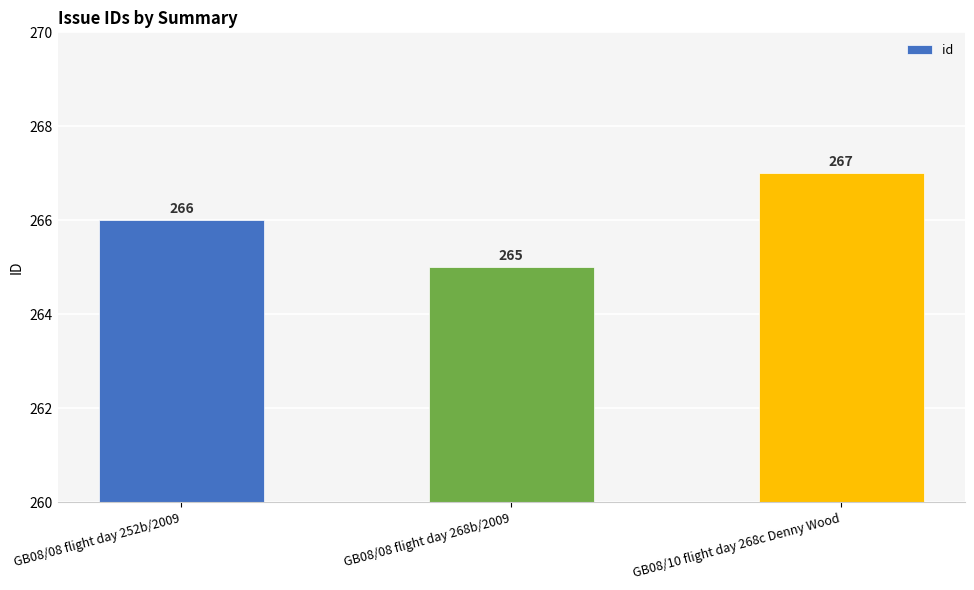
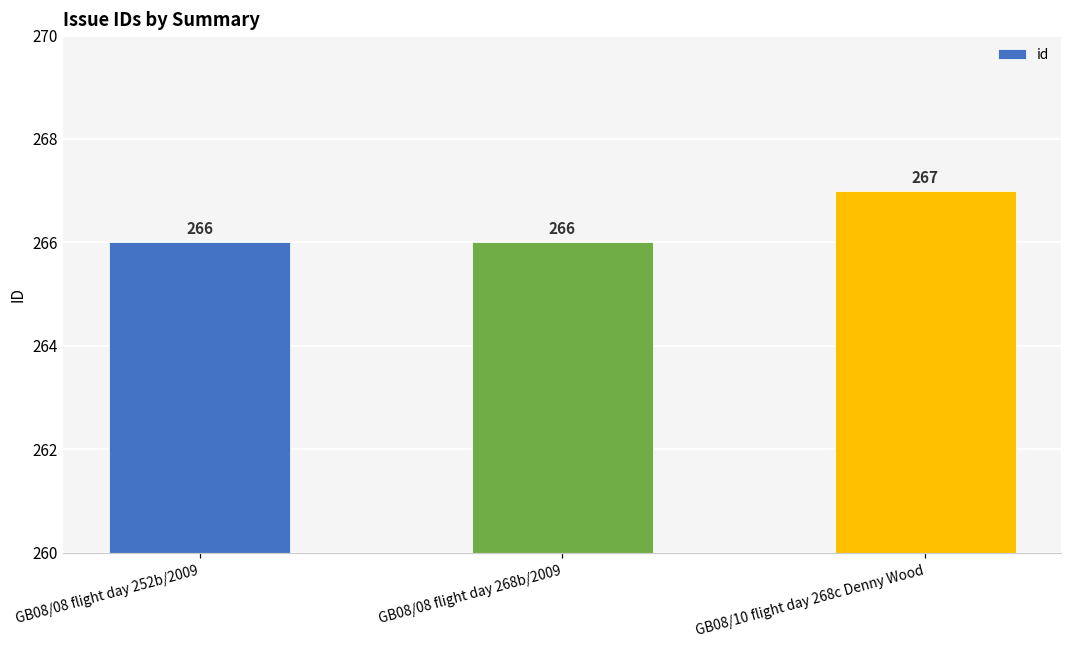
  {
    "GB08/08 flight day 252b/2009": 266,
-   "GB08/08 flight day 268b/2009": 265,
+   "GB08/08 flight day 268b/2009": 266,
    "GB08/10 flight day 268c Denny Wood": 267
  }
